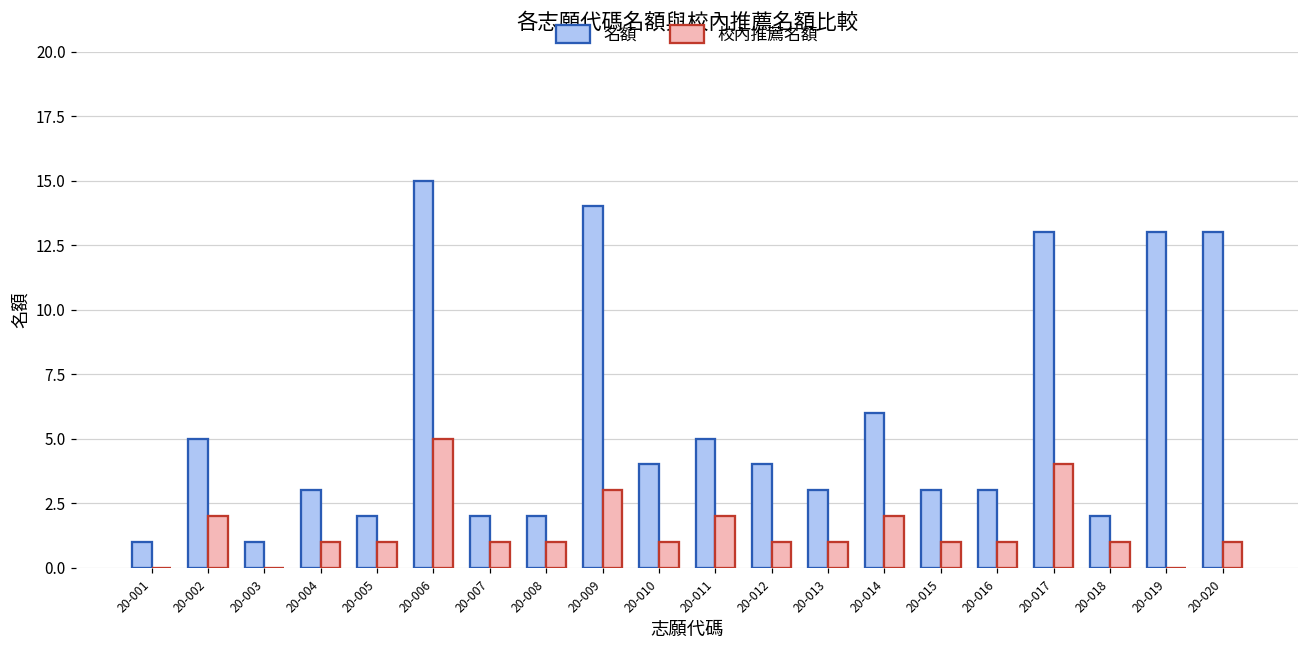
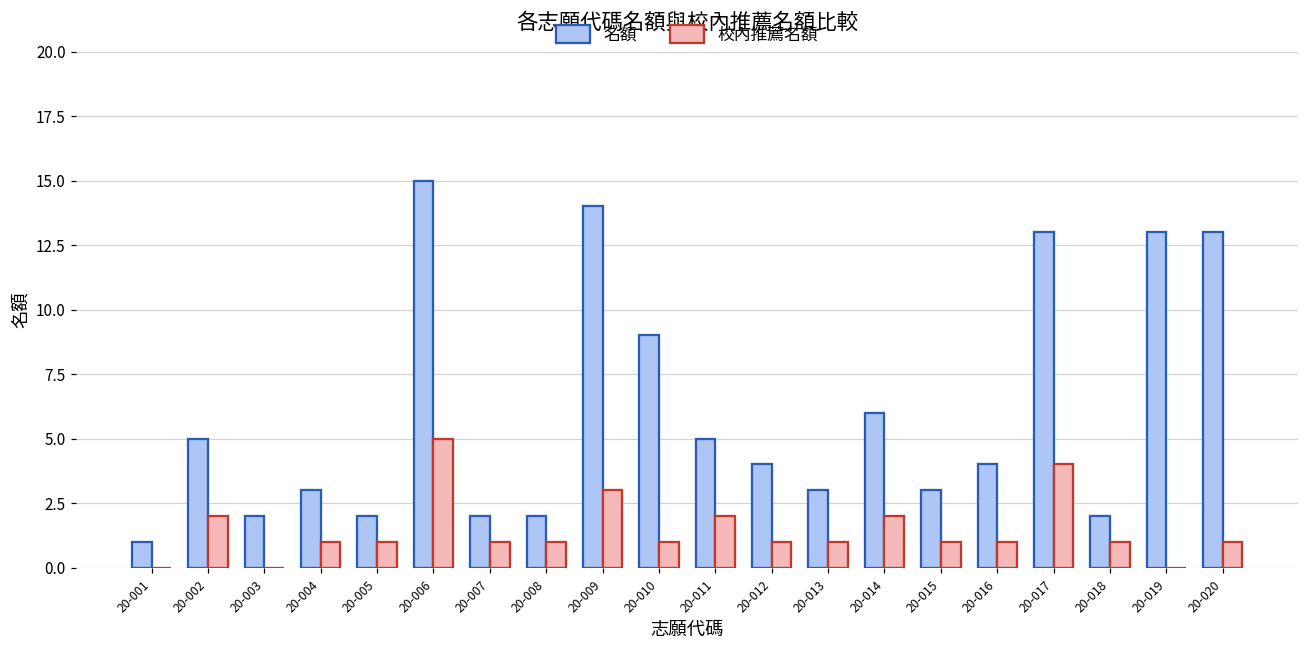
  {
    "名額": {
      "20-001": 1,
      "20-002": 5,
-     "20-003": 1,
+     "20-003": 2,
      "20-004": 3,
      "20-005": 2,
      "20-006": 15,
      "20-007": 2,
      "20-008": 2,
      "20-009": 14,
-     "20-010": 4,
+     "20-010": 9,
      "20-011": 5,
      "20-012": 4,
      "20-013": 3,
      "20-014": 6,
      "20-015": 3,
-     "20-016": 3,
+     "20-016": 4,
      "20-017": 13,
      "20-018": 2,
      "20-019": 13,
      "20-020": 13
    },
    "校內推薦名額": {
      "20-001": 0,
      "20-002": 2,
      "20-003": 0,
      "20-004": 1,
      "20-005": 1,
      "20-006": 5,
      "20-007": 1,
      "20-008": 1,
      "20-009": 3,
      "20-010": 1,
      "20-011": 2,
      "20-012": 1,
      "20-013": 1,
      "20-014": 2,
      "20-015": 1,
      "20-016": 1,
      "20-017": 4,
      "20-018": 1,
      "20-019": 0,
      "20-020": 1
    }
  }
